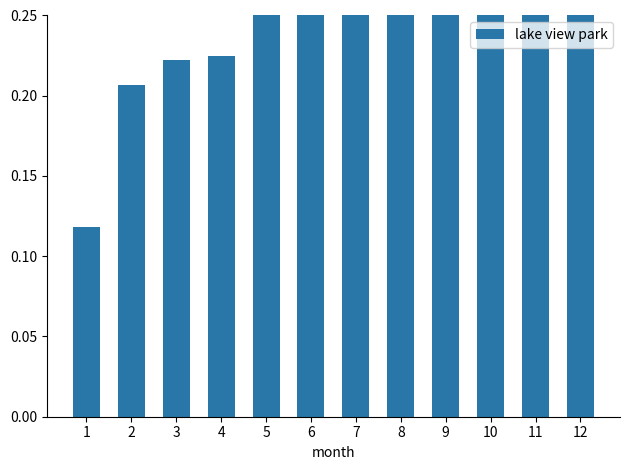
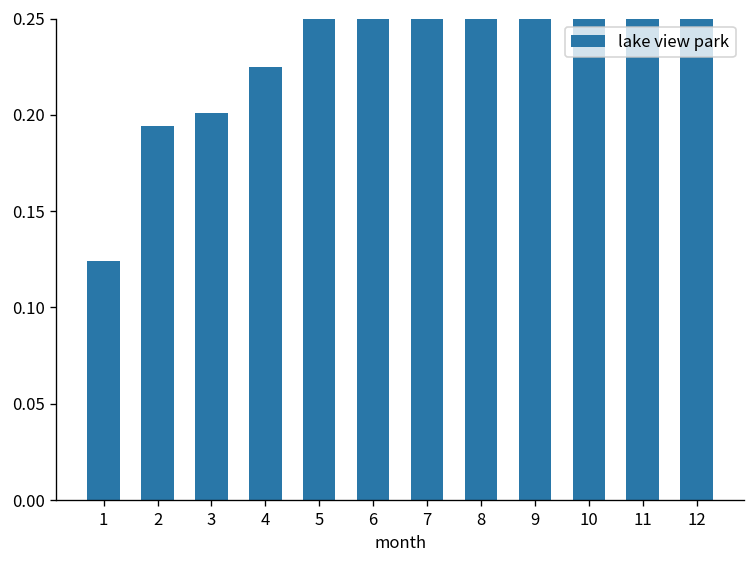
  {
-   "1": 0.118,
-   "2": 0.207,
-   "3": 0.222,
+   "1": 0.124,
+   "2": 0.194,
+   "3": 0.201,
    "4": 0.225
  }
